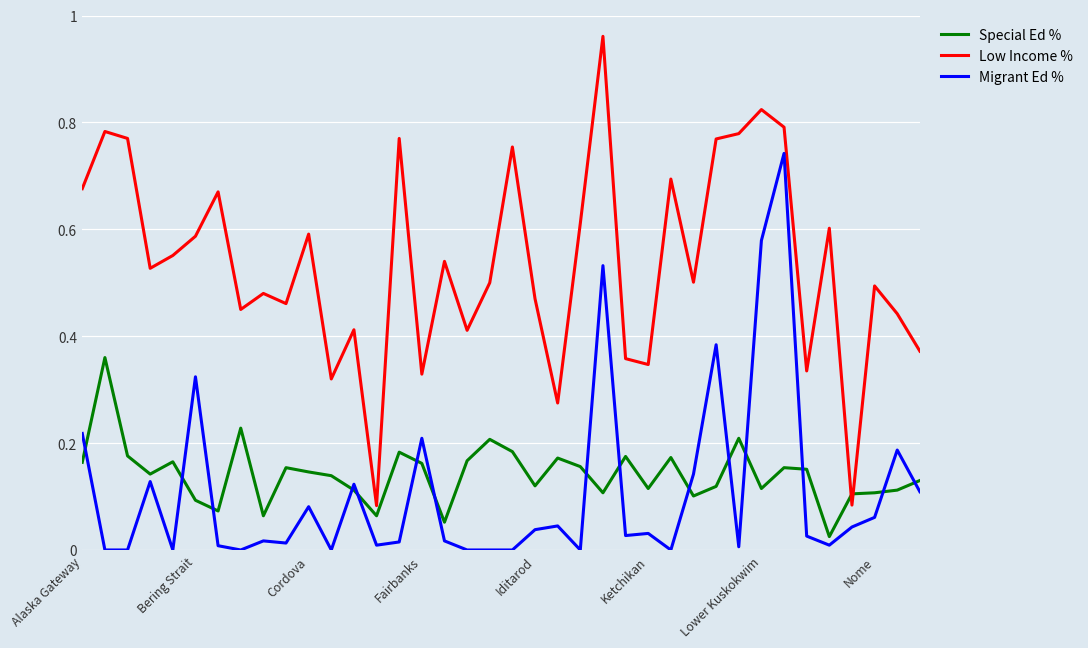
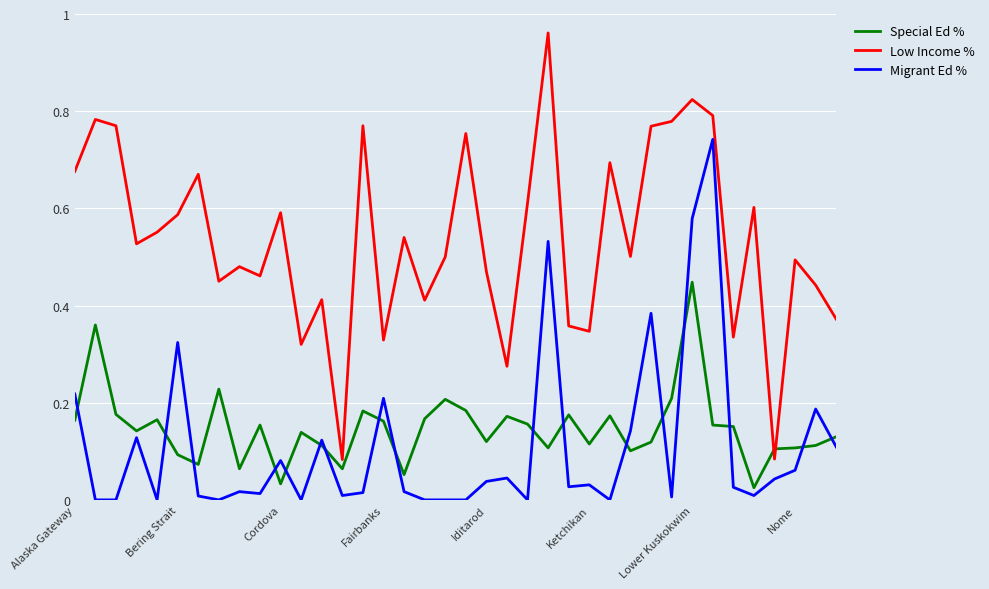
  {
    "Special Ed %": {
      "Alaska Gateway": 0.16,
      "Bering Strait": 0.09,
-     "Cordova": 0.15,
+     "Cordova": 0.03,
      "Fairbanks": 0.16,
      "Iditarod": 0.12,
      "Ketchikan": 0.12,
-     "Lower Kuskokwim": 0.12,
+     "Lower Kuskokwim": 0.45,
      "Nome": 0.11
    },
    "Low Income %": {
      "Alaska Gateway": 0.68,
      "Bering Strait": 0.59,
      "Cordova": 0.59,
      "Fairbanks": 0.33,
      "Iditarod": 0.47,
      "Ketchikan": 0.35,
      "Lower Kuskokwim": 0.82,
      "Nome": 0.49
    },
    "Migrant Ed %": {
      "Alaska Gateway": 0.22,
      "Bering Strait": 0.32,
      "Cordova": 0.08,
      "Fairbanks": 0.21,
      "Iditarod": 0.04,
      "Ketchikan": 0.03,
      "Lower Kuskokwim": 0.58,
      "Nome": 0.06
    }
  }
